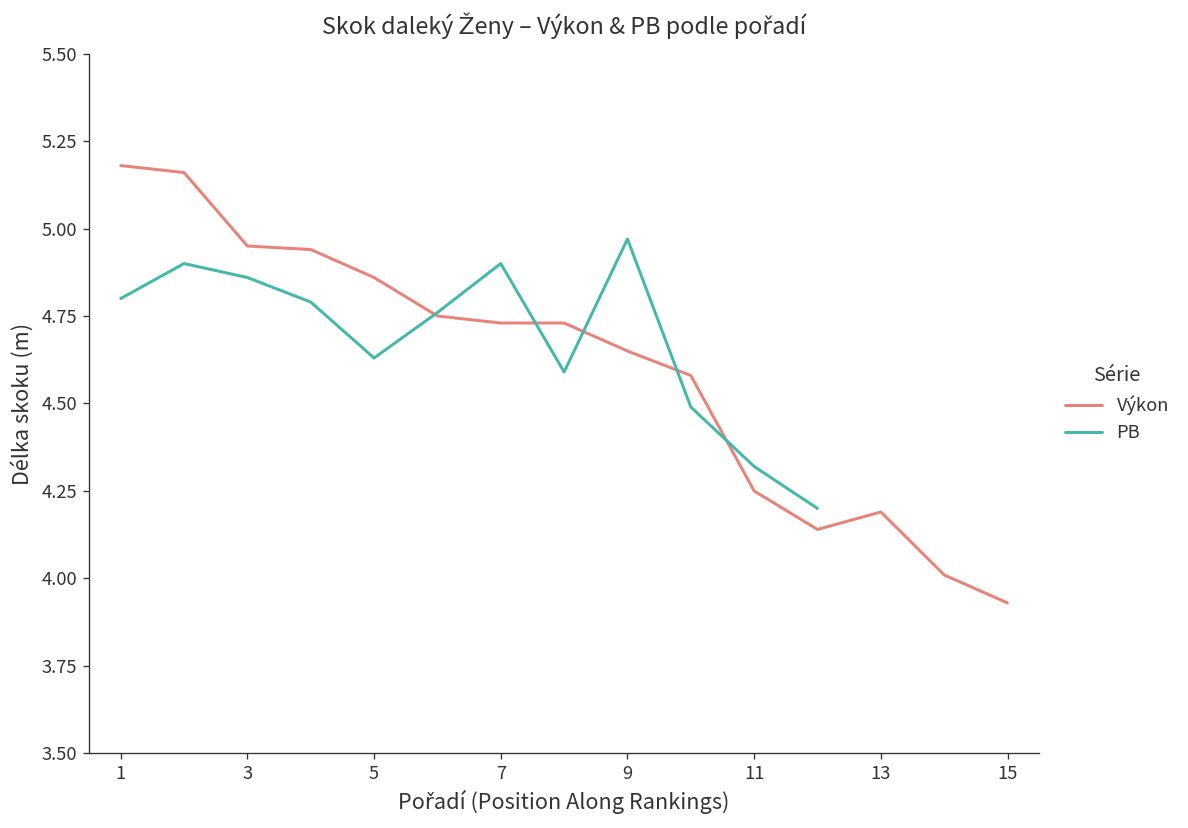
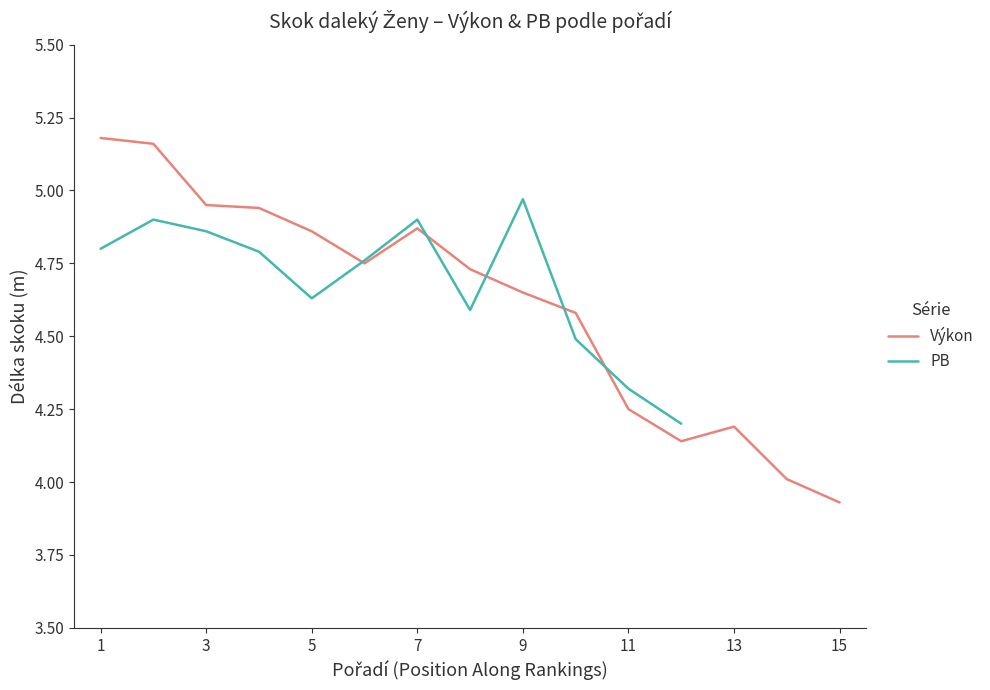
  {
    "Výkon": {
      "1": 5.18,
      "3": 4.95,
      "5": 4.86,
-     "7": 4.73,
+     "7": 4.87,
      "9": 4.65,
      "11": 4.25,
      "13": 4.19,
      "15": 3.93
    },
    "PB": {
      "1": 4.80,
      "3": 4.86,
      "5": 4.63,
      "7": 4.90,
      "9": 4.97,
      "11": 4.32
    }
  }
